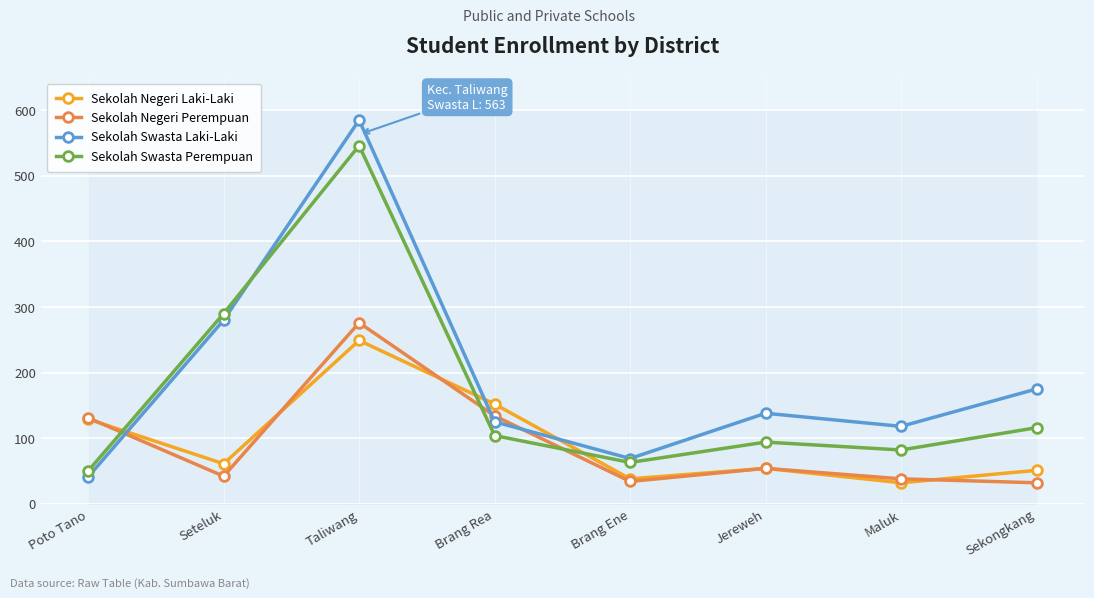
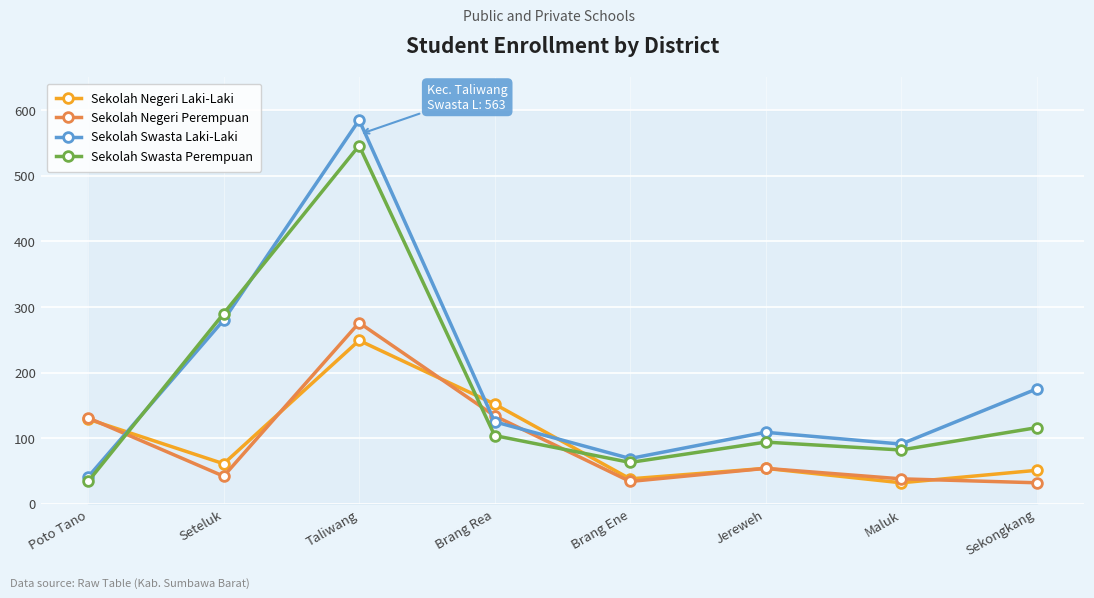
  {
    "Sekolah Swasta Laki-Laki": {
      "Poto Tano": 40,
      "Seteluk": 280,
      "Taliwang": 590,
      "Brang Rea": 130,
      "Brang Ene": 70,
-     "Jereweh": 140,
-     "Maluk": 120,
+     "Jereweh": 110,
+     "Maluk": 90,
      "Sekongkang": 180
    },
    "Sekolah Swasta Perempuan": {
-     "Poto Tano": 50,
+     "Poto Tano": 30,
      "Seteluk": 290,
      "Taliwang": 550,
      "Brang Rea": 100,
      "Brang Ene": 60,
      "Jereweh": 90,
      "Maluk": 80,
      "Sekongkang": 120
    }
  }
